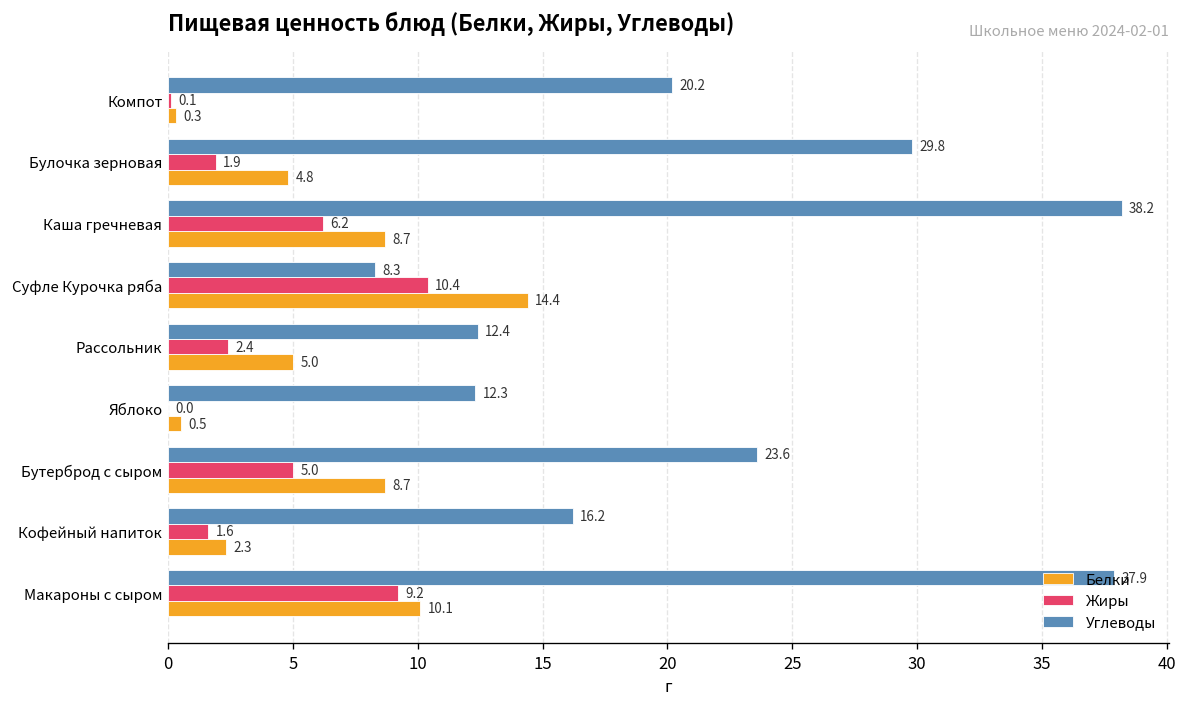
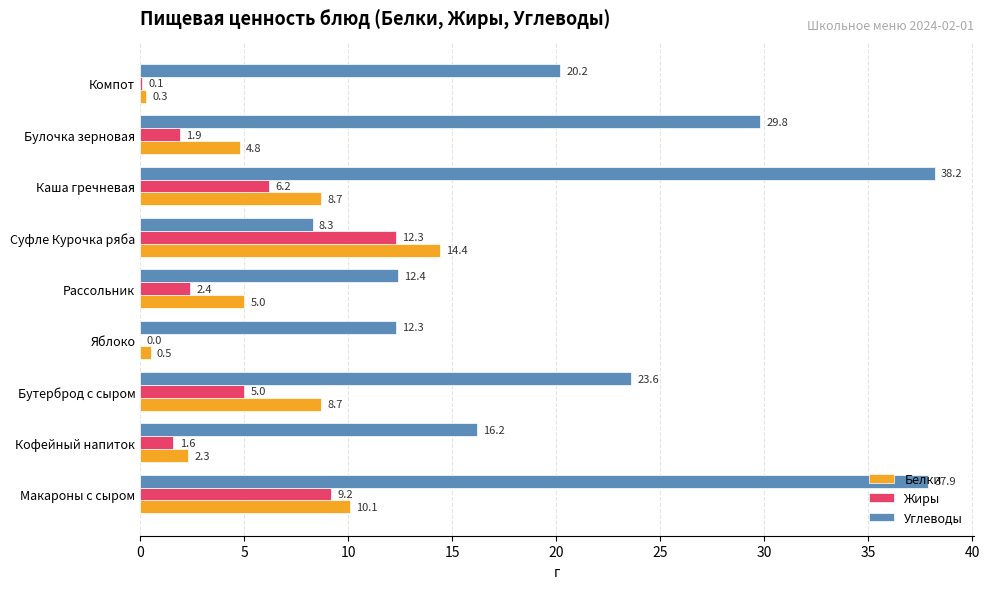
  {
    "Белки": {
      "Компот": 0.3,
      "Булочка зерновая": 4.8,
      "Каша гречневая": 8.7,
      "Суфле Курочка ряба": 14.4,
      "Рассольник": 5.0,
      "Яблоко": 0.5,
      "Бутерброд с сыром": 8.7,
      "Кофейный напиток": 2.3,
      "Макароны с сыром": 10.1
    },
    "Жиры": {
      "Компот": 0.1,
      "Булочка зерновая": 1.9,
      "Каша гречневая": 6.2,
-     "Суфле Курочка ряба": 10.4,
+     "Суфле Курочка ряба": 12.3,
      "Рассольник": 2.4,
      "Яблоко": 0.0,
      "Бутерброд с сыром": 5.0,
      "Кофейный напиток": 1.6,
      "Макароны с сыром": 9.2
    },
    "Углеводы": {
      "Компот": 20.2,
      "Булочка зерновая": 29.8,
      "Каша гречневая": 38.2,
      "Суфле Курочка ряба": 8.3,
      "Рассольник": 12.4,
      "Яблоко": 12.3,
      "Бутерброд с сыром": 23.6,
      "Кофейный напиток": 16.2,
      "Макароны с сыром": 37.9
    }
  }
